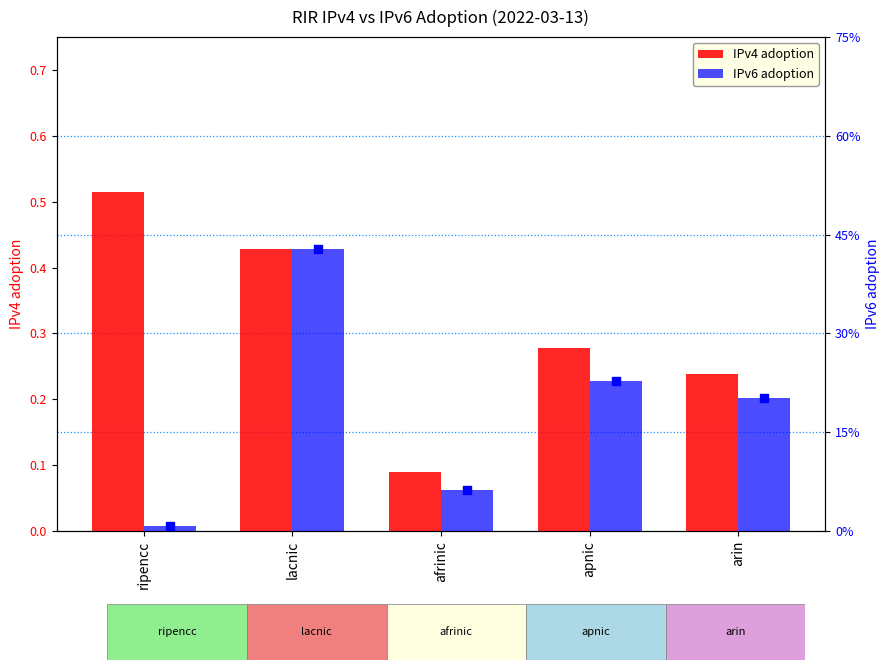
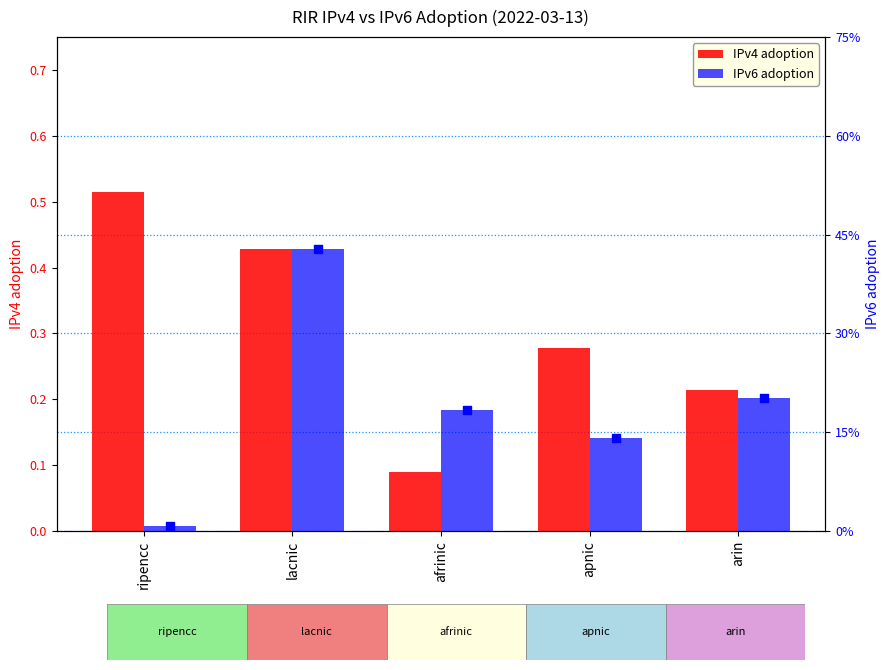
  {
    "IPv4 adoption": {
      "ripencc": "0.52",
      "lacnic": "0.43",
      "afrinic": "0.09",
      "apnic": "0.28",
-     "arin": "0.24"
+     "arin": "0.21"
    },
    "IPv6 adoption": {
      "ripencc": "1%",
      "lacnic": "43%",
-     "afrinic": "6%",
-     "apnic": "23%",
+     "afrinic": "18%",
+     "apnic": "14%",
      "arin": "20%"
    }
  }
